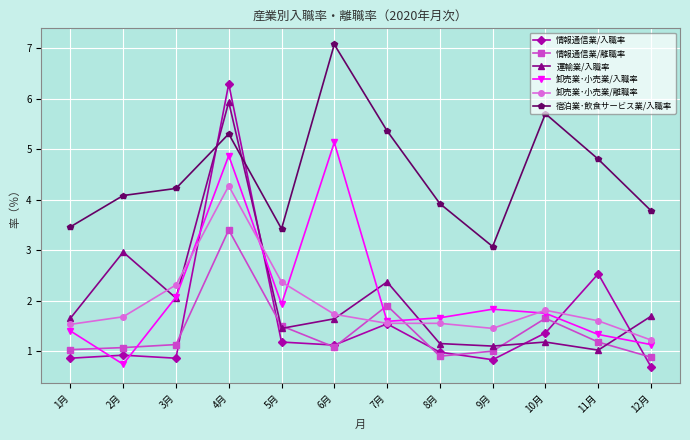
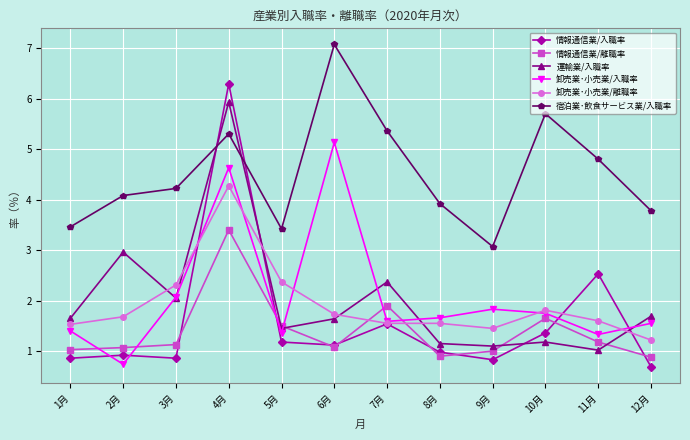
  {
    "卸売業･小売業/入職率": {
      "1月": 1.4,
      "2月": 0.7,
-     "4月": 4.9,
-     "5月": 1.9,
+     "4月": 4.6,
+     "5月": 1.4,
      "6月": 5.1,
      "8月": 1.7,
      "9月": 1.8,
      "10月": 1.8,
      "11月": 1.3,
-     "12月": 1.1
+     "12月": 1.6
    }
  }
